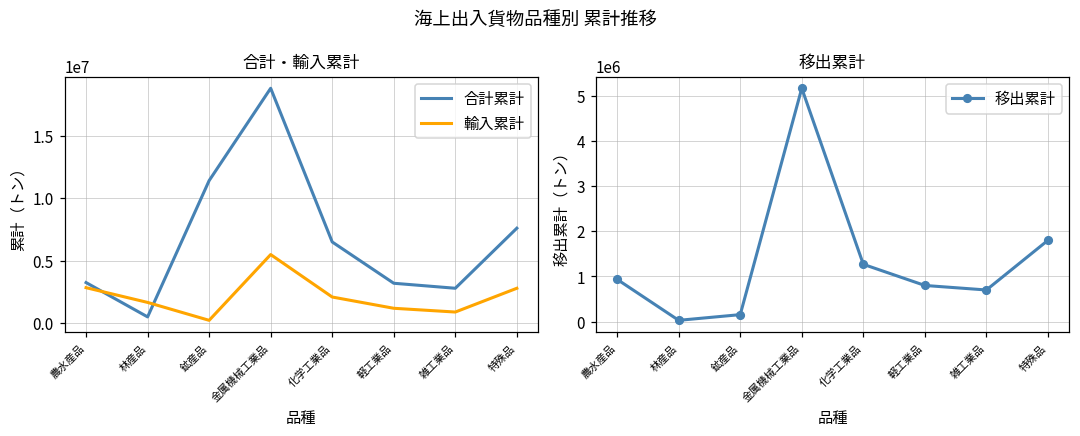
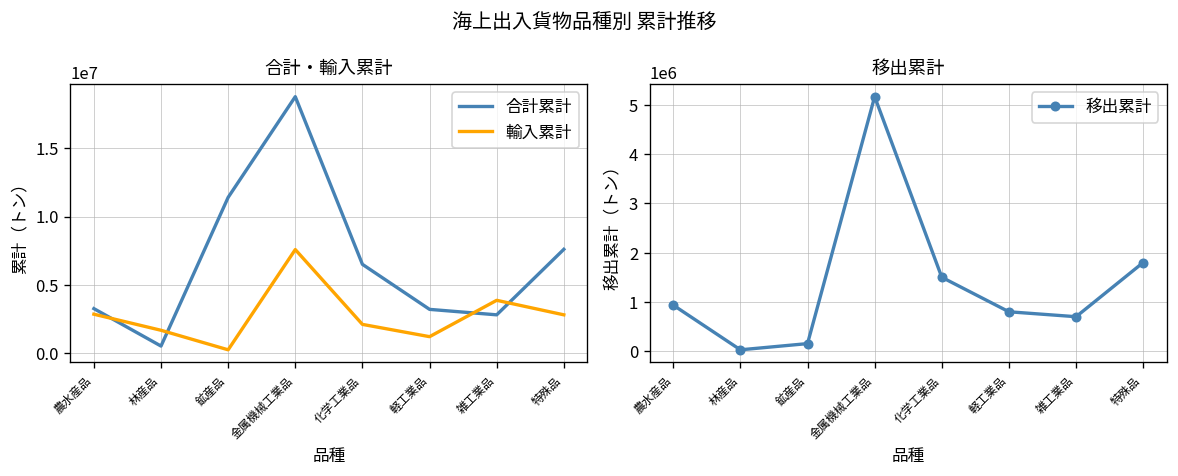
  {
    "合計・輸入累計": {
      "合計累計": {
        "農水産品": 3300000,
        "林産品": 500000,
        "鉱産品": 11400000,
        "金属機械工業品": 18800000,
        "化学工業品": 6500000,
        "軽工業品": 3200000,
        "雑工業品": 2800000,
        "特殊品": 7600000
      },
      "輸入累計": {
        "農水産品": 2800000,
        "林産品": 1700000,
        "鉱産品": 200000,
-       "金属機械工業品": 5500000,
+       "金属機械工業品": 7600000,
        "化学工業品": 2100000,
        "軽工業品": 1200000,
-       "雑工業品": 900000,
+       "雑工業品": 3900000,
        "特殊品": 2800000
      }
    },
    "移出累計": {
      "農水産品": 900000,
      "林産品": 0,
      "鉱産品": 200000,
      "金属機械工業品": 5200000,
-     "化学工業品": 1300000,
+     "化学工業品": 1500000,
      "軽工業品": 800000,
      "雑工業品": 700000,
      "特殊品": 1800000
    }
  }
